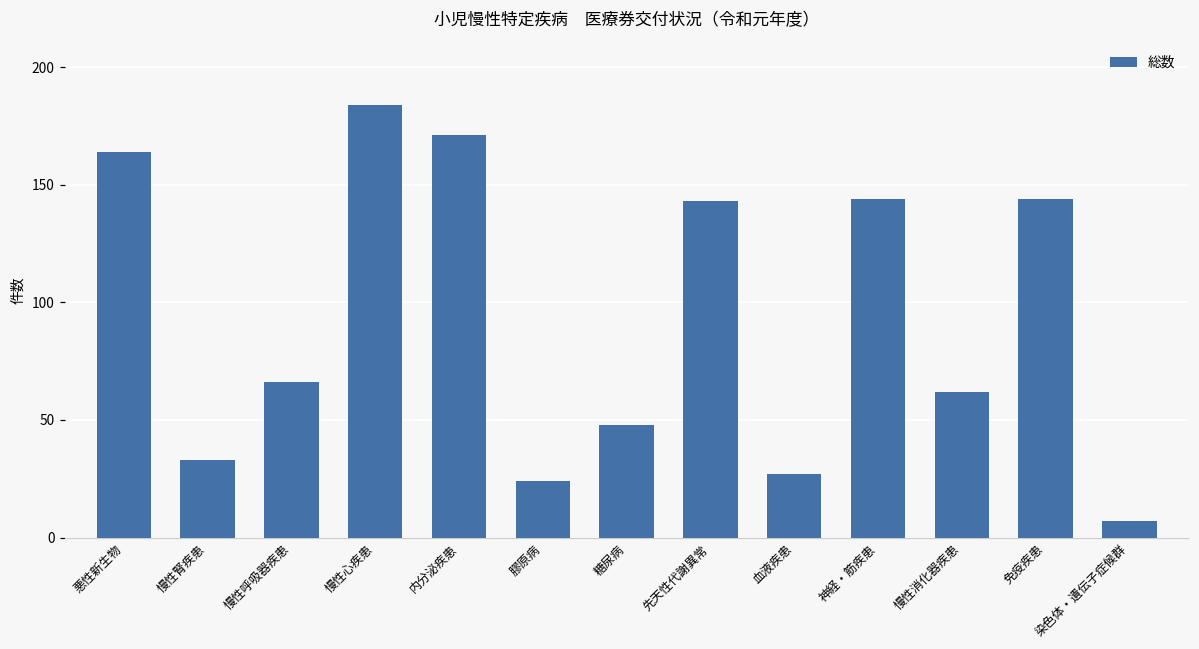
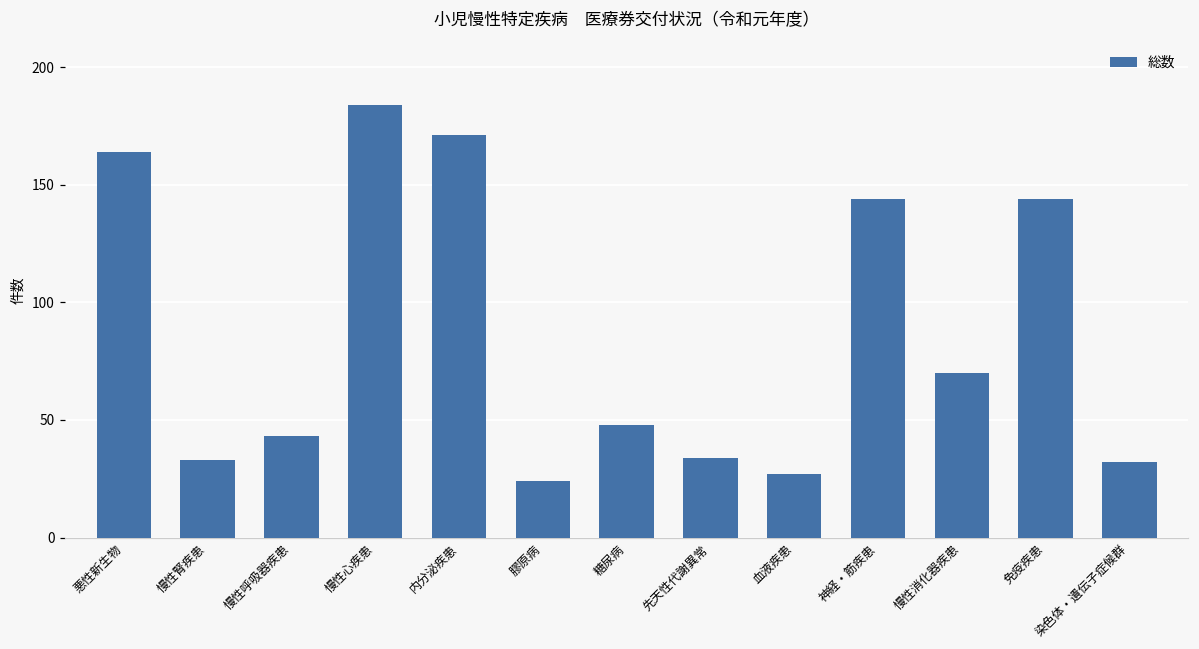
  {
    "悪性新生物": 164,
    "慢性腎疾患": 33,
-   "慢性呼吸器疾患": 66,
+   "慢性呼吸器疾患": 43,
    "慢性心疾患": 184,
    "内分泌疾患": 171,
    "膠原病": 24,
    "糖尿病": 48,
-   "先天性代謝異常": 143,
+   "先天性代謝異常": 34,
    "血液疾患": 27,
    "神経・筋疾患": 144,
-   "慢性消化器疾患": 62,
+   "慢性消化器疾患": 70,
    "免疫疾患": 144,
-   "染色体・遺伝子症候群": 7
+   "染色体・遺伝子症候群": 32
  }
